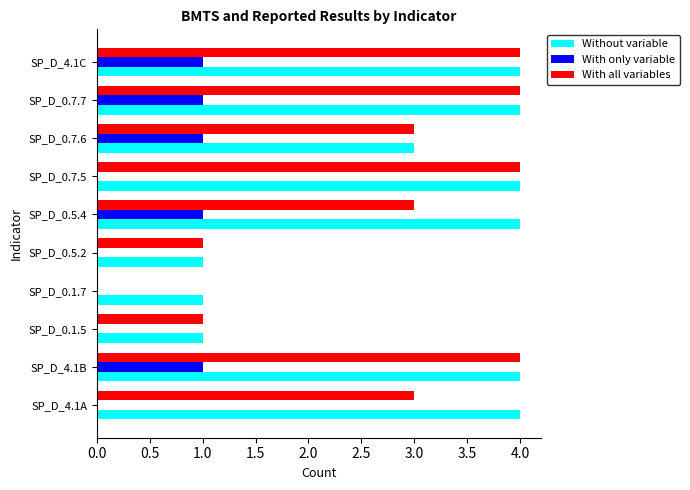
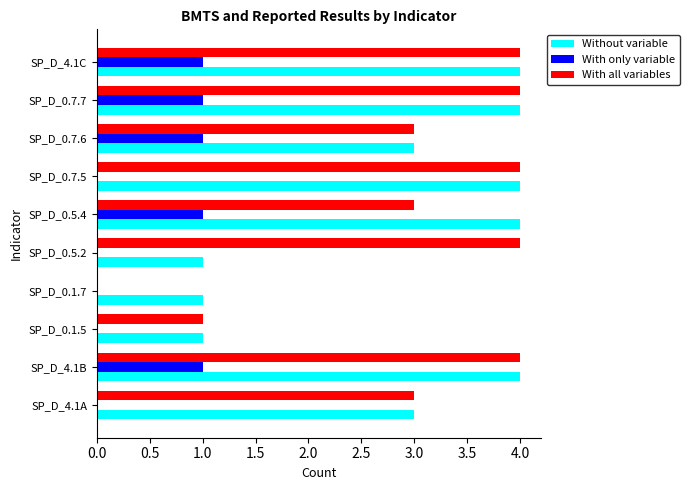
  {
    "Without variable": {
      "SP_D_4.1C": 4,
      "SP_D_0.7.7": 4,
      "SP_D_0.7.6": 3,
      "SP_D_0.7.5": 4,
      "SP_D_0.5.4": 4,
      "SP_D_0.5.2": 1,
      "SP_D_0.1.7": 1,
      "SP_D_0.1.5": 1,
      "SP_D_4.1B": 4,
-     "SP_D_4.1A": 4
+     "SP_D_4.1A": 3
    },
    "With only variable": {
      "SP_D_4.1C": 1,
      "SP_D_0.7.7": 1,
      "SP_D_0.7.6": 1,
      "SP_D_0.7.5": 0,
      "SP_D_0.5.4": 1,
      "SP_D_0.5.2": 0,
      "SP_D_0.1.7": 0,
      "SP_D_0.1.5": 0,
      "SP_D_4.1B": 1,
      "SP_D_4.1A": 0
    },
    "With all variables": {
      "SP_D_4.1C": 4,
      "SP_D_0.7.7": 4,
      "SP_D_0.7.6": 3,
      "SP_D_0.7.5": 4,
      "SP_D_0.5.4": 3,
-     "SP_D_0.5.2": 1,
+     "SP_D_0.5.2": 4,
      "SP_D_0.1.7": 0,
      "SP_D_0.1.5": 1,
      "SP_D_4.1B": 4,
      "SP_D_4.1A": 3
    }
  }
